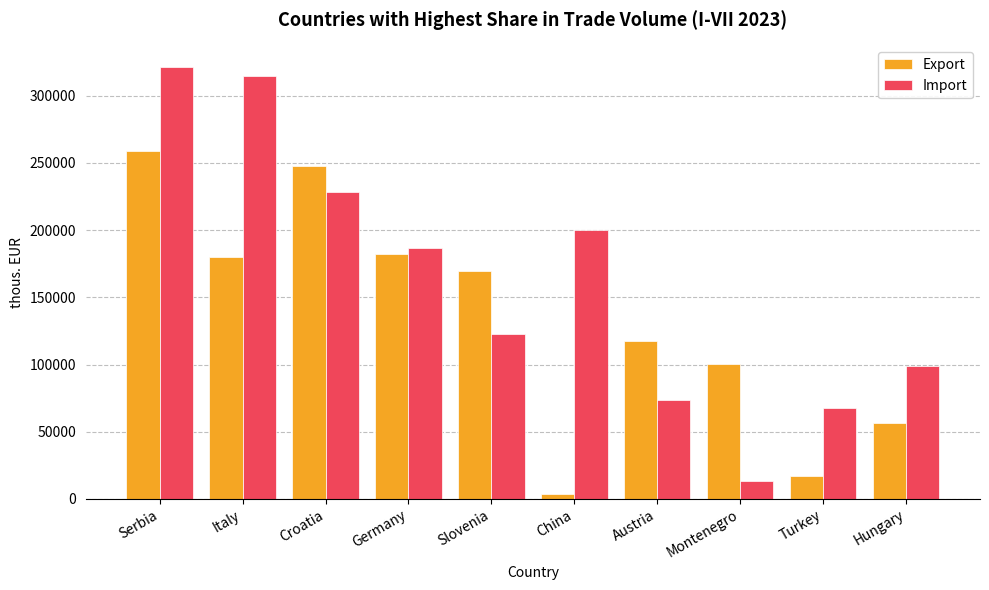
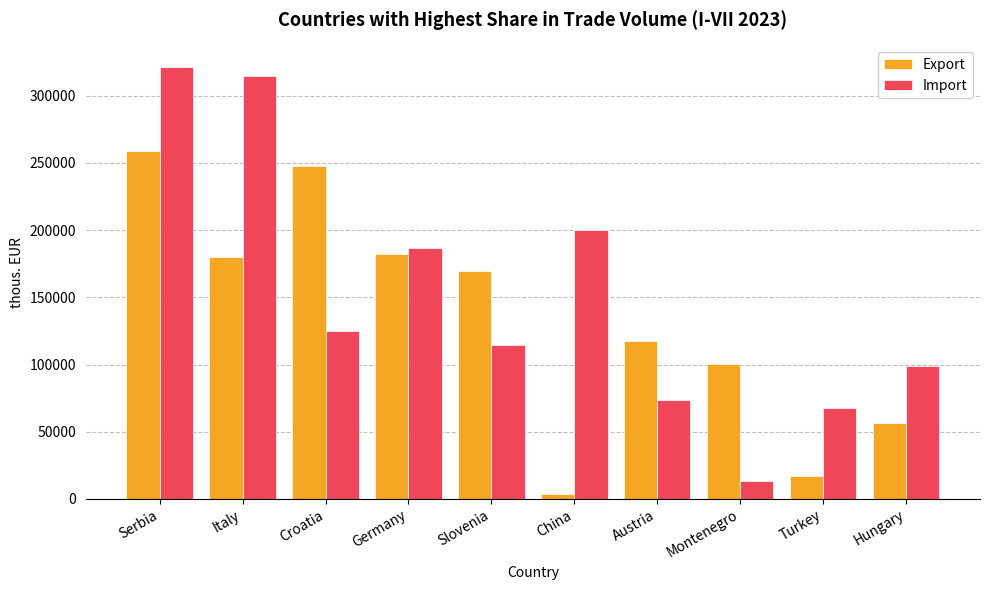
  {
    "Export": {
      "Serbia": 259000,
      "Italy": 180000,
      "Croatia": 248000,
      "Germany": 182000,
      "Slovenia": 170000,
      "China": 4000,
      "Austria": 118000,
      "Montenegro": 100000,
      "Turkey": 17000,
      "Hungary": 56000
    },
    "Import": {
      "Serbia": 321000,
      "Italy": 314000,
-     "Croatia": 228000,
+     "Croatia": 125000,
      "Germany": 187000,
-     "Slovenia": 122000,
+     "Slovenia": 114000,
      "China": 200000,
      "Austria": 74000,
      "Montenegro": 14000,
      "Turkey": 67000,
      "Hungary": 99000
    }
  }
